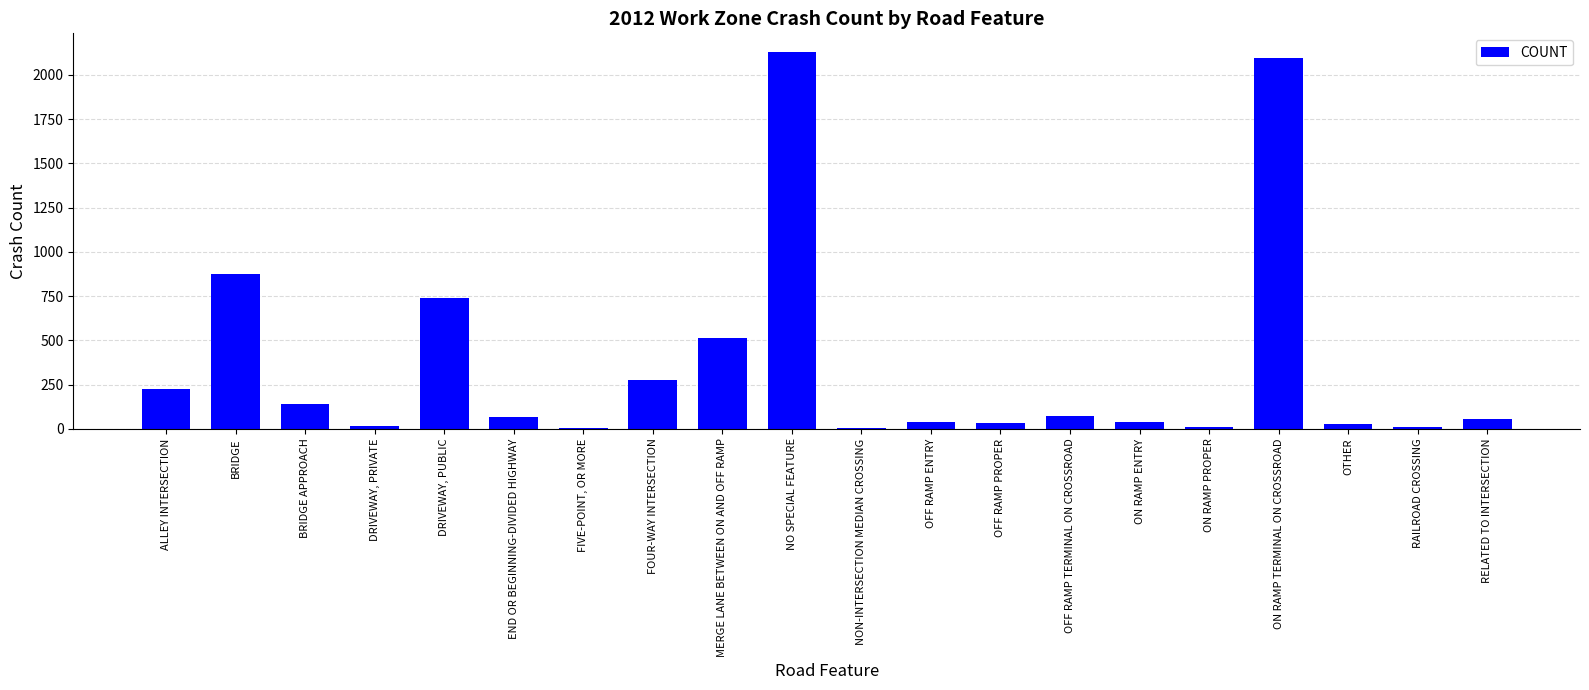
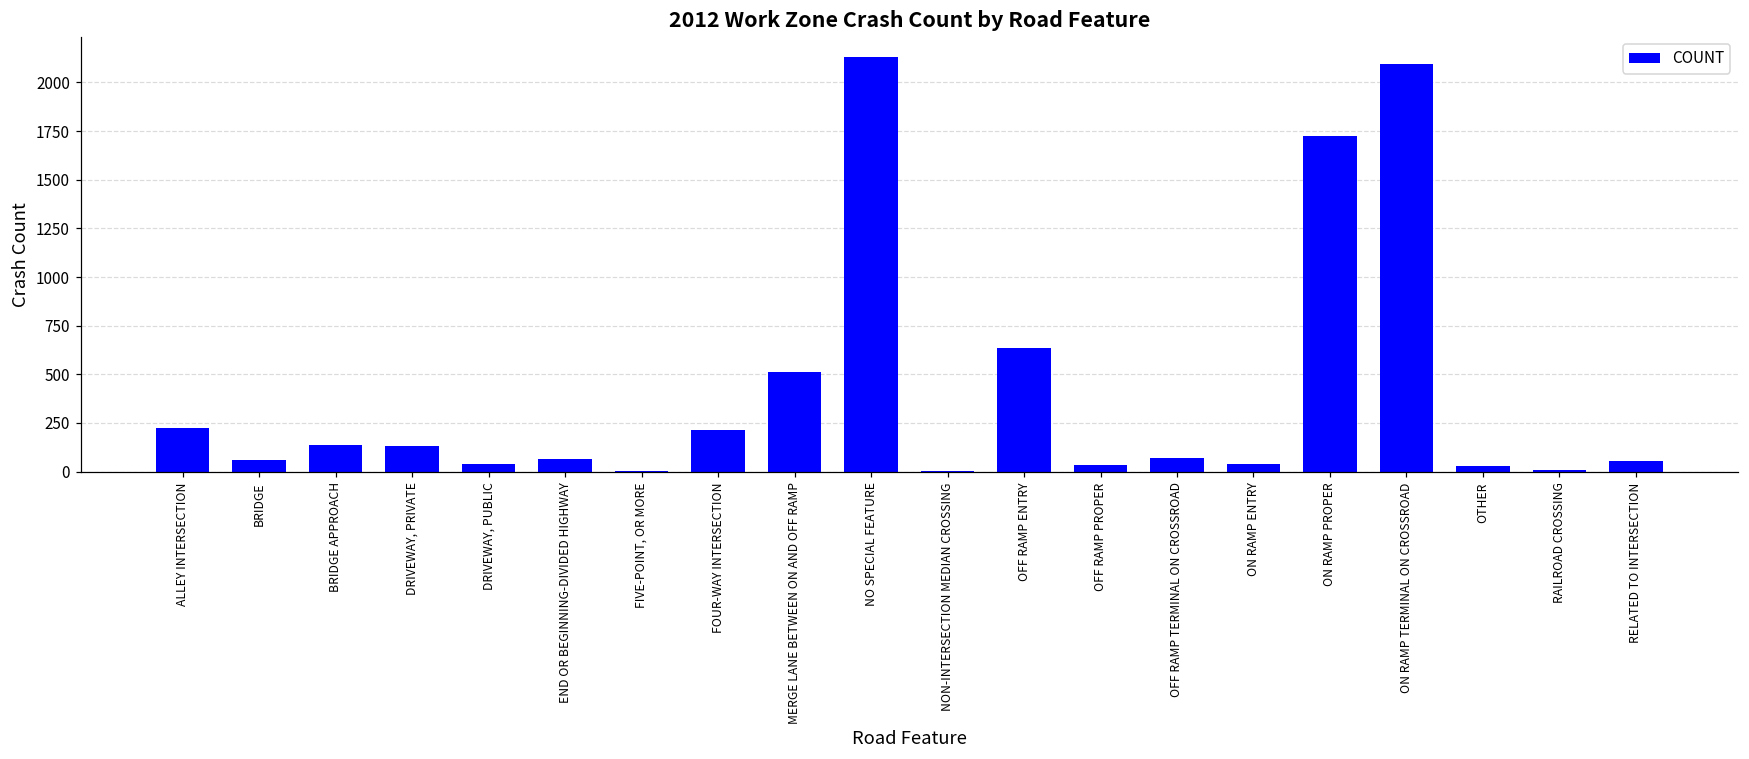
  {
    "ALLEY INTERSECTION": 220,
-   "BRIDGE": 870,
+   "BRIDGE": 60,
    "BRIDGE APPROACH": 140,
-   "DRIVEWAY, PRIVATE": 10,
-   "DRIVEWAY, PUBLIC": 740,
+   "DRIVEWAY, PRIVATE": 130,
+   "DRIVEWAY, PUBLIC": 40,
    "END OR BEGINNING-DIVIDED HIGHWAY": 70,
-   "FOUR-WAY INTERSECTION": 270,
+   "FOUR-WAY INTERSECTION": 210,
    "MERGE LANE BETWEEN ON AND OFF RAMP": 510,
    "NO SPECIAL FEATURE": 2130,
-   "OFF RAMP ENTRY": 40,
+   "OFF RAMP ENTRY": 640,
    "OFF RAMP PROPER": 30,
    "OFF RAMP TERMINAL ON CROSSROAD": 70,
    "ON RAMP ENTRY": 40,
-   "ON RAMP PROPER": 10,
+   "ON RAMP PROPER": 1720,
    "ON RAMP TERMINAL ON CROSSROAD": 2100,
    "OTHER": 30,
    "RELATED TO INTERSECTION": 50
  }
